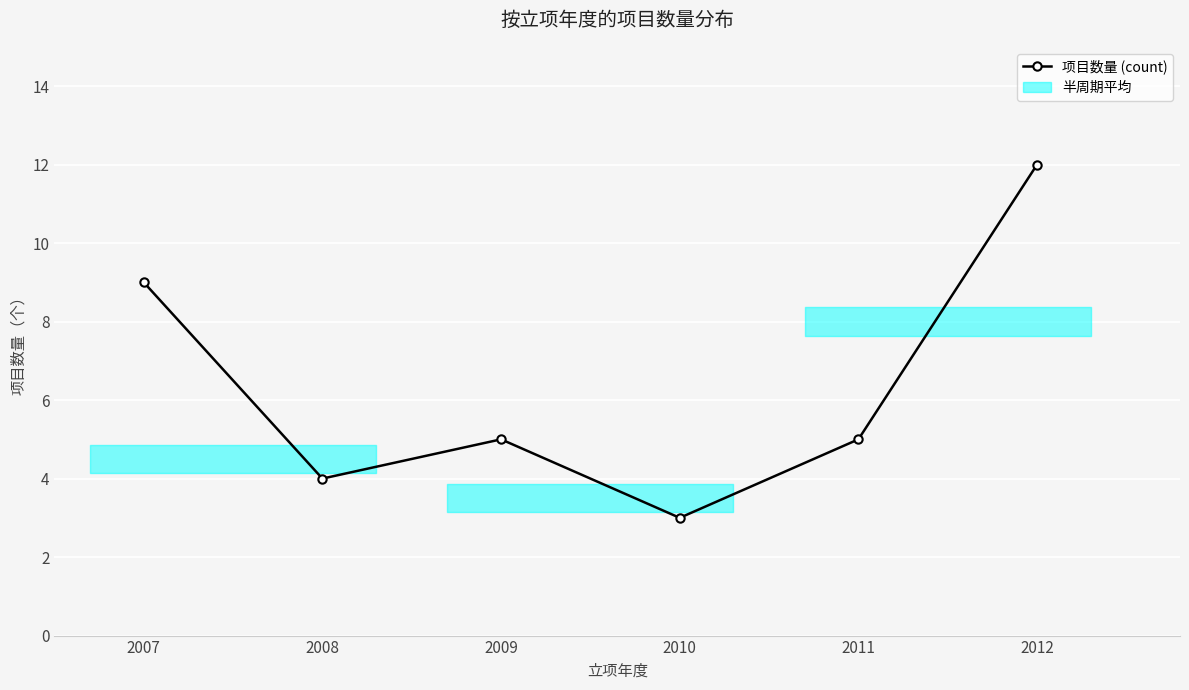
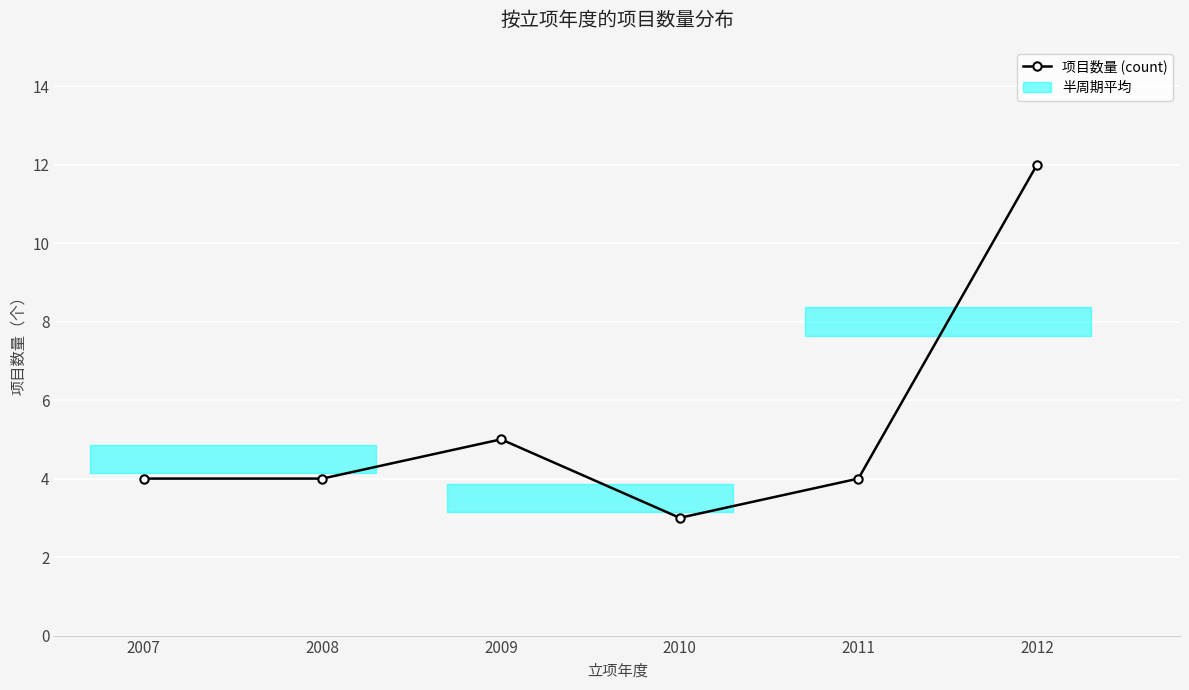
  {
    "项目数量 (count)": {
-     "2007": 9,
+     "2007": 4,
      "2008": 4,
      "2009": 5,
      "2010": 3,
-     "2011": 5,
+     "2011": 4,
      "2012": 12
    }
  }
